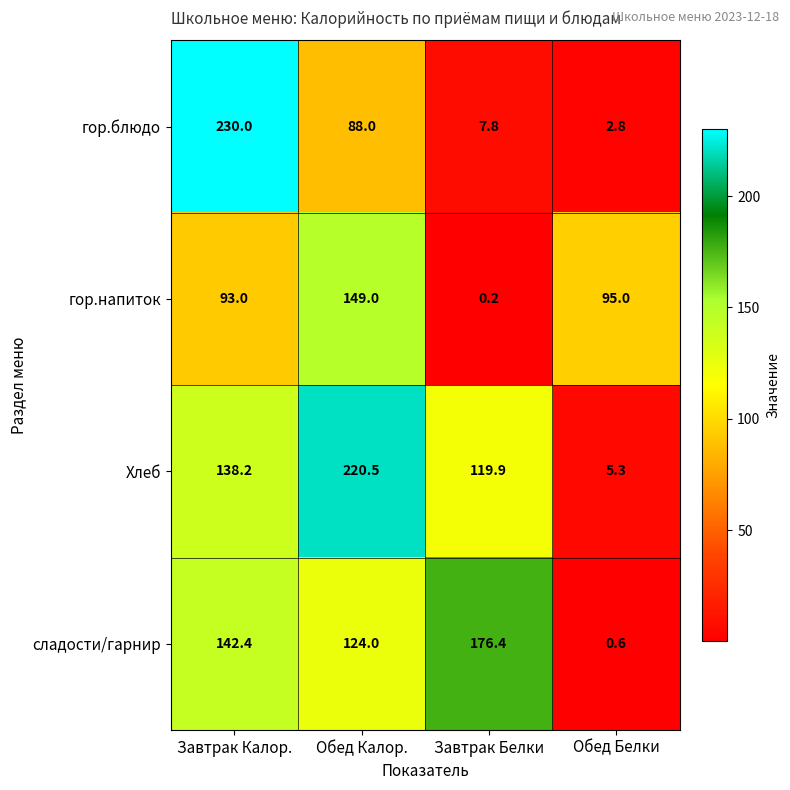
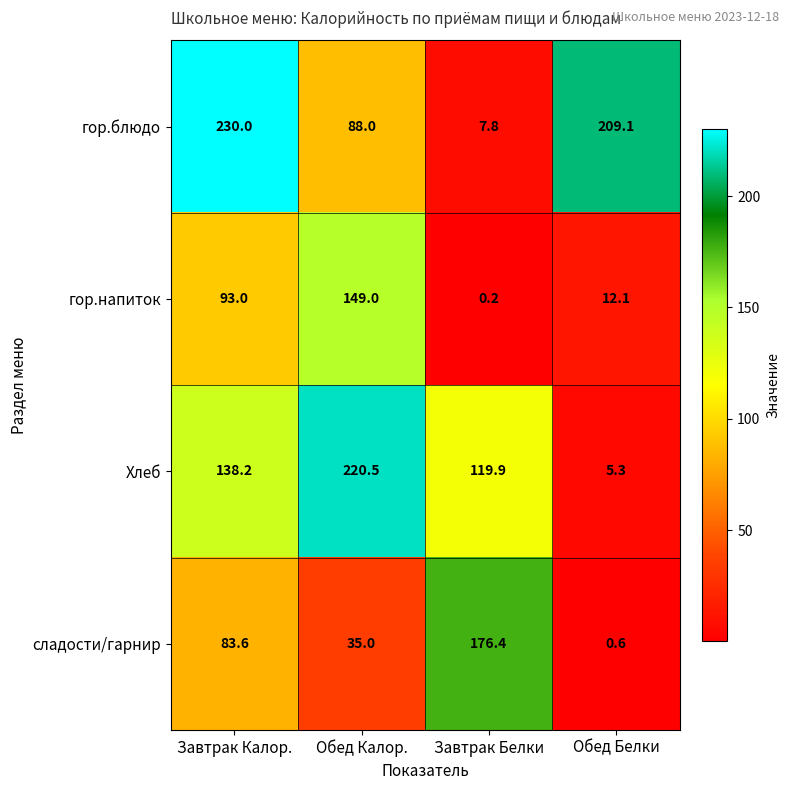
  {
    "гор.блюдо": {
      "Завтрак Калор.": 230.0,
      "Обед Калор.": 88.0,
      "Завтрак Белки": 7.8,
-     "Обед Белки": 2.8
+     "Обед Белки": 209.1
    },
    "гор.напиток": {
      "Завтрак Калор.": 93.0,
      "Обед Калор.": 149.0,
      "Завтрак Белки": 0.2,
-     "Обед Белки": 95.0
+     "Обед Белки": 12.1
    },
    "Хлеб": {
      "Завтрак Калор.": 138.2,
      "Обед Калор.": 220.5,
      "Завтрак Белки": 119.9,
      "Обед Белки": 5.3
    },
    "сладости/гарнир": {
-     "Завтрак Калор.": 142.4,
-     "Обед Калор.": 124.0,
+     "Завтрак Калор.": 83.6,
+     "Обед Калор.": 35.0,
      "Завтрак Белки": 176.4,
      "Обед Белки": 0.6
    }
  }
